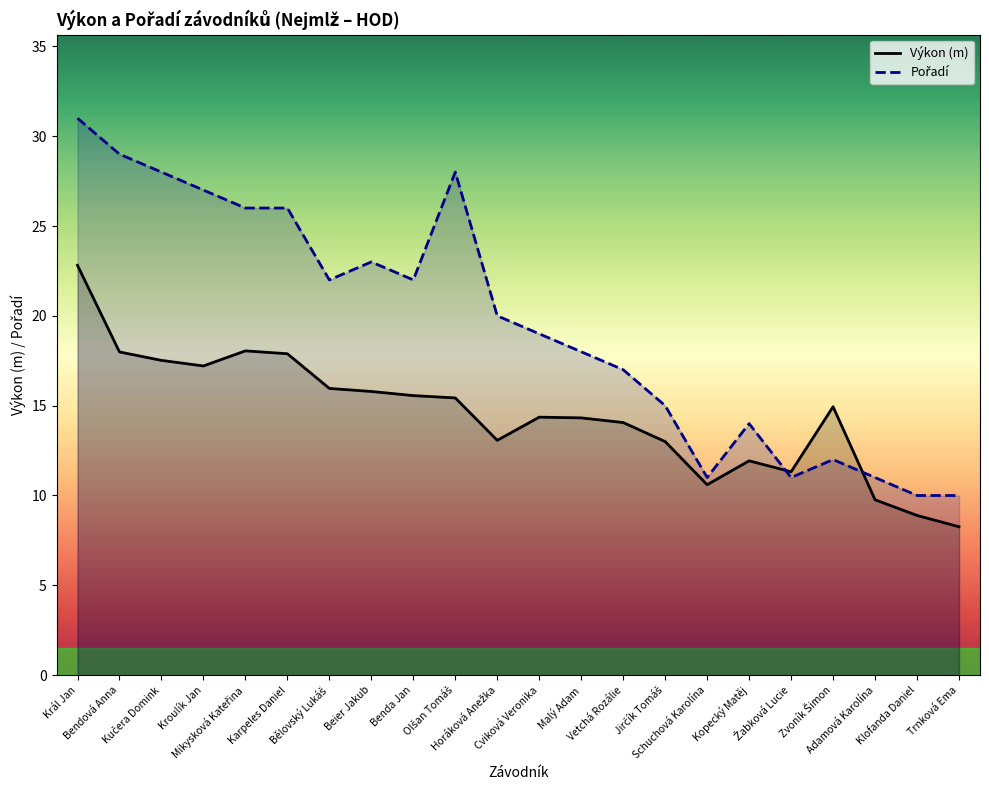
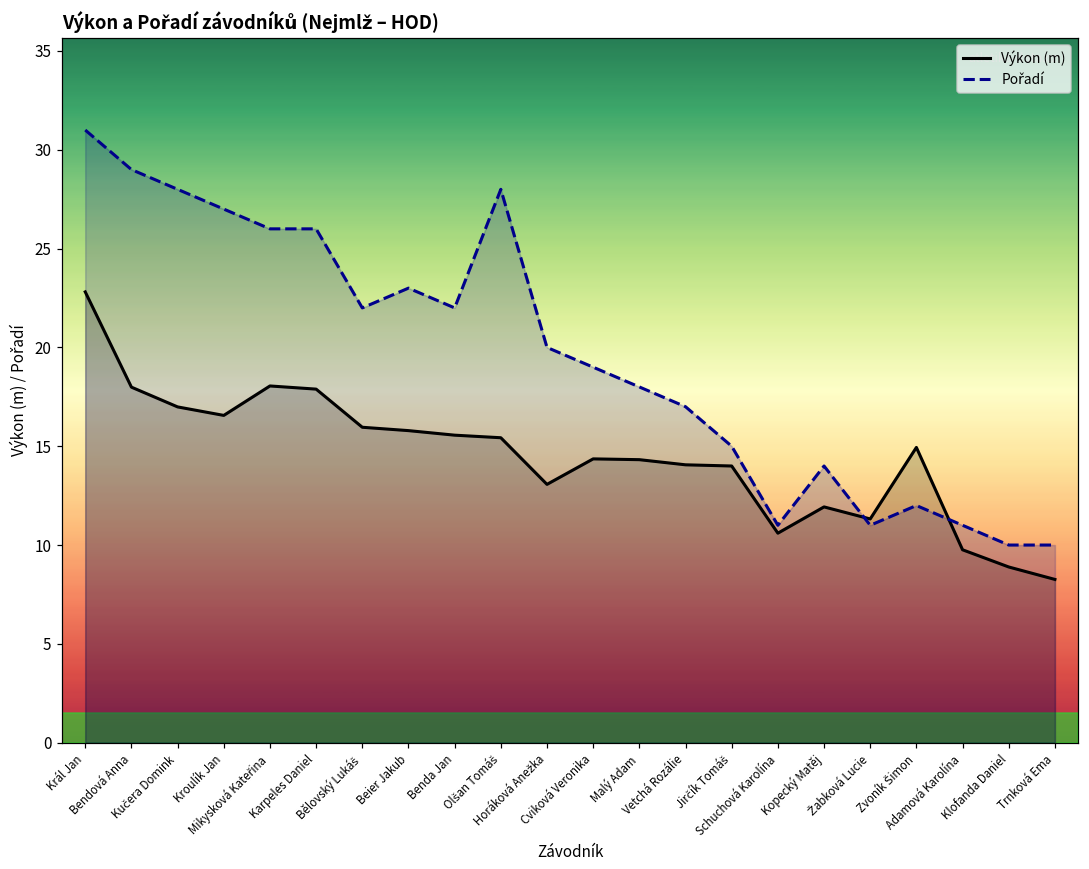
  {
    "Výkon (m)": {
      "Král Jan": 22.8,
      "Bendová Anna": 18.0,
-     "Kučera Domink": 17.5,
-     "Kroulík Jan": 17.2,
+     "Kučera Domink": 17.0,
+     "Kroulík Jan": 16.6,
      "Mikysková Kateřina": 18.1,
      "Karpeles Daniel": 17.9,
      "Bělovský Lukáš": 16.0,
      "Beier Jakub": 15.8,
      "Benda Jan": 15.6,
      "Olšan Tomáš": 15.4,
      "Horáková Anežka": 13.1,
      "Cviková Veronika": 14.4,
      "Malý Adam": 14.3,
      "Vetchá Rozálie": 14.1,
-     "Jirčík Tomáš": 13,
+     "Jirčík Tomáš": 14,
      "Schuchová Karolína": 10.6,
      "Kopecký Matěj": 11.9,
      "Žabková Lucie": 11.3,
      "Zvoník Šimon": 14.9,
      "Adamová Karolína": 9.8,
      "Klofanda Daniel": 8.9,
      "Trnková Ema": 8.3
    },
    "Pořadí": {
      "Král Jan": 31.0,
      "Bendová Anna": 29.0,
      "Kučera Domink": 28.0,
      "Kroulík Jan": 27.0,
      "Mikysková Kateřina": 26.0,
      "Karpeles Daniel": 26.0,
      "Bělovský Lukáš": 22.0,
      "Beier Jakub": 23.0,
      "Benda Jan": 22.0,
      "Olšan Tomáš": 28.0,
      "Horáková Anežka": 20.0,
      "Cviková Veronika": 19.0,
      "Malý Adam": 18.0,
      "Vetchá Rozálie": 17.0,
      "Jirčík Tomáš": 15.0,
      "Schuchová Karolína": 11.0,
      "Kopecký Matěj": 14.0,
      "Žabková Lucie": 11.0,
      "Zvoník Šimon": 12.0,
      "Adamová Karolína": 11.0,
      "Klofanda Daniel": 10.0,
      "Trnková Ema": 10.0
    }
  }
